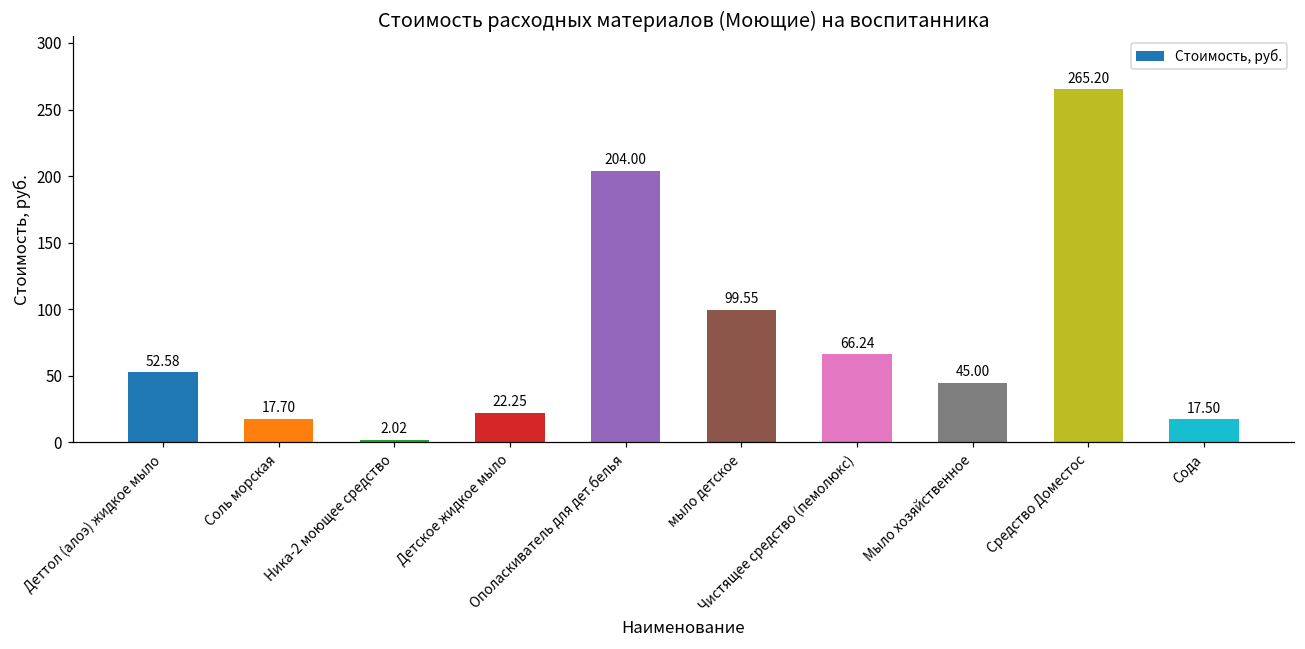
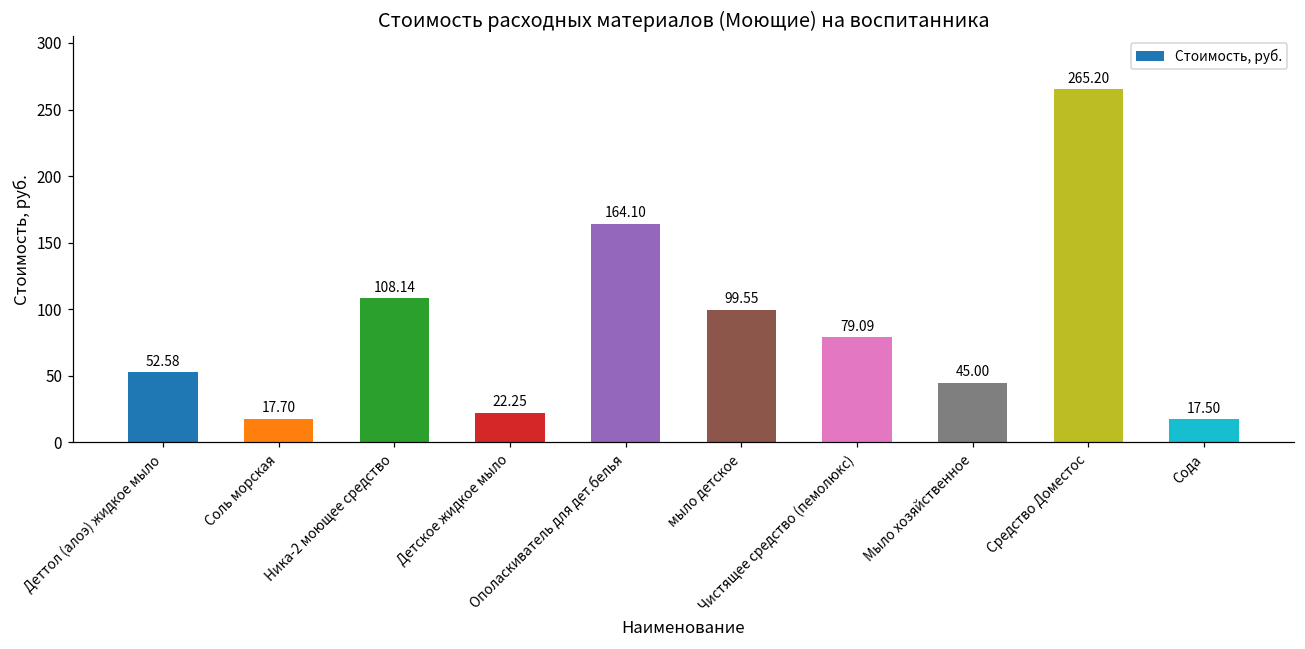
  {
    "Деттол (алоэ) жидкое мыло": 52.58,
    "Соль морская": 17.70,
-   "Ника-2 моющее средство": 2.02,
+   "Ника-2 моющее средство": 108.14,
    "Детское жидкое мыло": 22.25,
-   "Ополаскиватель для дет.белья": 204.00,
+   "Ополаскиватель для дет.белья": 164.10,
    "мыло детское": 99.55,
-   "Чистящее средство (пемолюкс)": 66.24,
+   "Чистящее средство (пемолюкс)": 79.09,
    "Мыло хозяйственное": 45.00,
    "Средство Доместос": 265.20,
    "Сода": 17.50
  }
